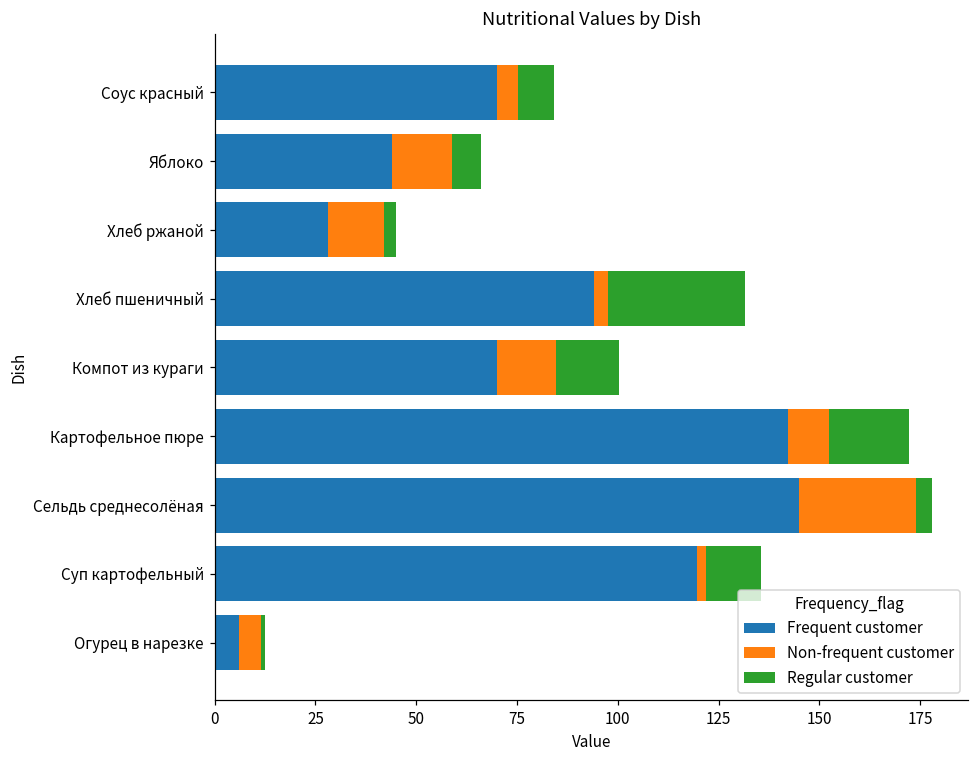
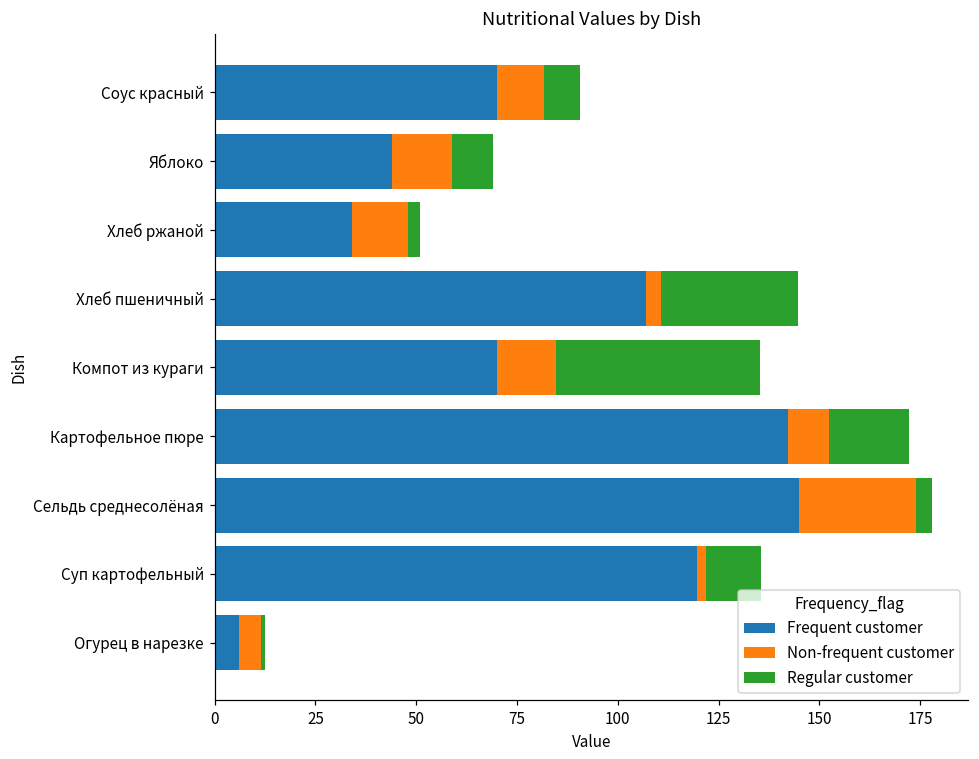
  {
    "Frequent customer": {
      "Соус красный": 70,
      "Яблоко": 44,
-     "Хлеб ржаной": 28,
-     "Хлеб пшеничный": 94,
+     "Хлеб ржаной": 34,
+     "Хлеб пшеничный": 107,
      "Компот из кураги": 70,
      "Картофельное пюре": 142,
      "Сельдь среднесолёная": 145,
      "Суп картофельный": 120,
      "Огурец в нарезке": 6
    },
    "Non-frequent customer": {
-     "Соус красный": 5,
+     "Соус красный": 12,
      "Яблоко": 15,
      "Хлеб ржаной": 14,
      "Хлеб пшеничный": 4,
      "Компот из кураги": 15,
      "Картофельное пюре": 10,
      "Сельдь среднесолёная": 29,
      "Суп картофельный": 2,
      "Огурец в нарезке": 6
    },
    "Regular customer": {
      "Соус красный": 9,
-     "Яблоко": 7,
+     "Яблоко": 10,
      "Хлеб ржаной": 3,
      "Хлеб пшеничный": 34,
-     "Компот из кураги": 16,
+     "Компот из кураги": 51,
      "Картофельное пюре": 20,
      "Сельдь среднесолёная": 4,
      "Суп картофельный": 14,
      "Огурец в нарезке": 1
    }
  }
